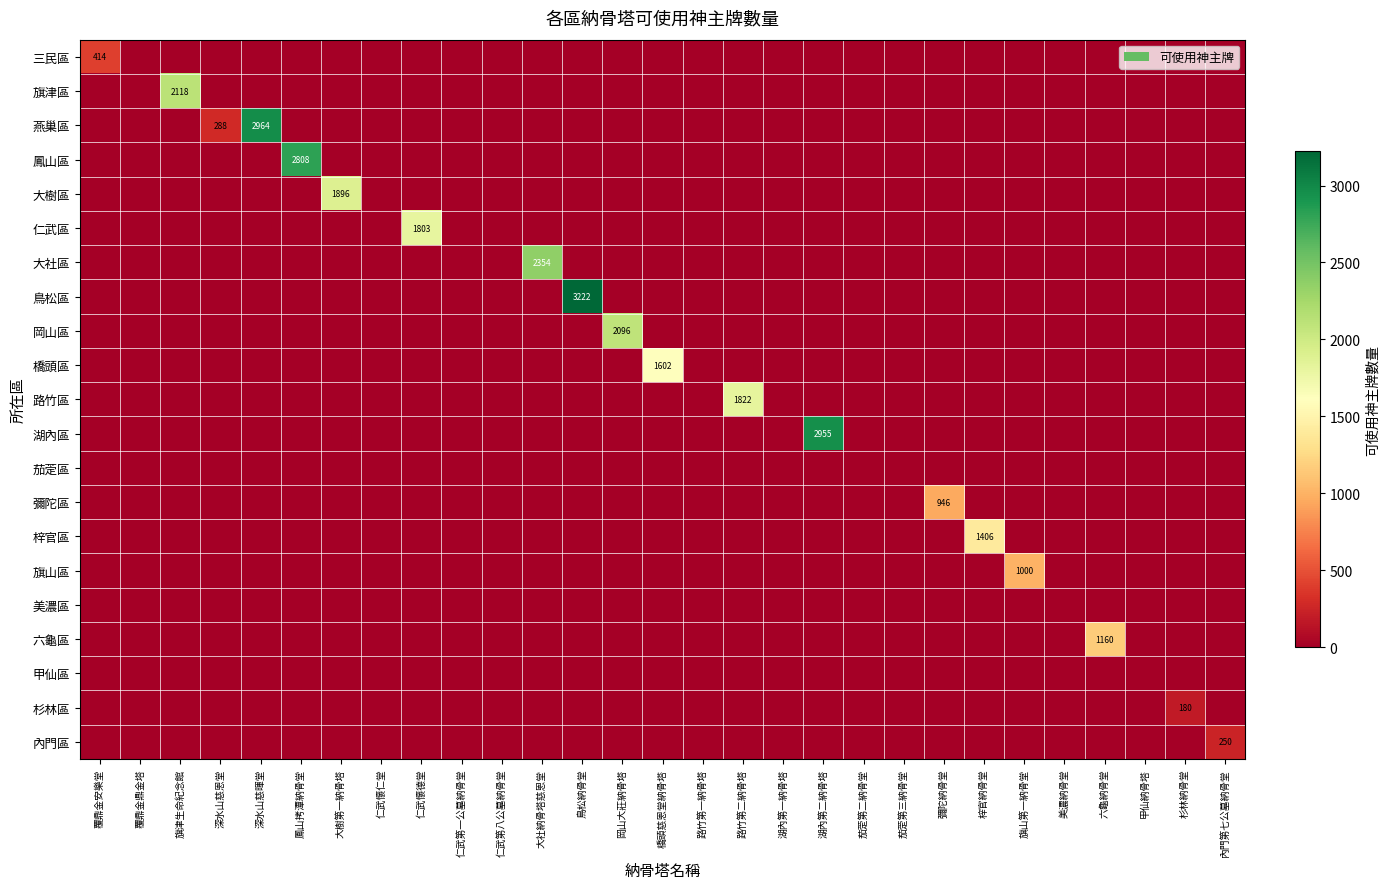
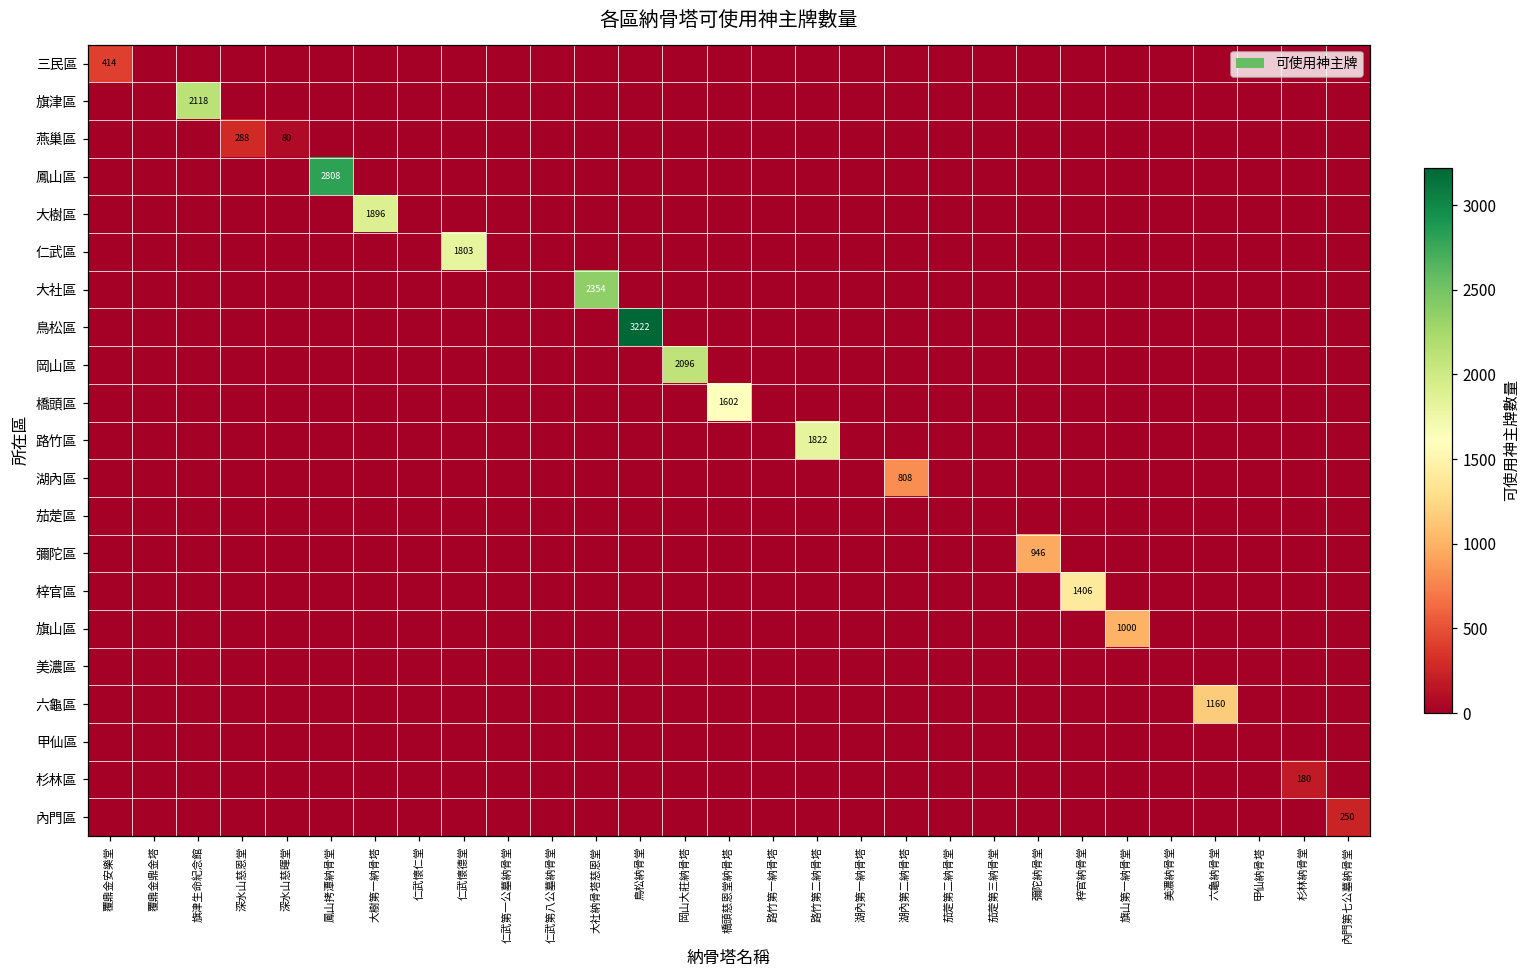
  {
    "三民區": {
      "覆鼎金安樂堂": 414
    },
    "旗津區": {
      "旗津生命紀念館": 2118
    },
    "燕巢區": {
      "深水山慈恩堂": 288,
-     "深水山慈暉堂": 2964
+     "深水山慈暉堂": 80
    },
    "鳳山區": {
      "鳳山拷潭納骨堂": 2808
    },
    "大樹區": {
      "大樹第一納骨塔": 1896
    },
    "仁武區": {
      "仁武懷德堂": 1803
    },
    "大社區": {
      "大社納骨塔慈恩堂": 2354
    },
    "鳥松區": {
      "鳥松納骨堂": 3222
    },
    "岡山區": {
      "岡山大莊納骨塔": 2096
    },
    "橋頭區": {
      "橋頭慈恩堂納骨塔": 1602
    },
    "路竹區": {
      "路竹第二納骨塔": 1822
    },
    "湖內區": {
-     "湖內第二納骨塔": 2955
+     "湖內第二納骨塔": 808
    },
    "彌陀區": {
      "彌陀納骨堂": 946
    },
    "梓官區": {
      "梓官納骨堂": 1406
    },
    "旗山區": {
      "旗山第一納骨堂": 1000
    },
    "六龜區": {
      "六龜納骨堂": 1160
    },
    "杉林區": {
      "杉林納骨堂": 180
    },
    "內門區": {
      "內門第七公墓納骨堂": 250
    }
  }
